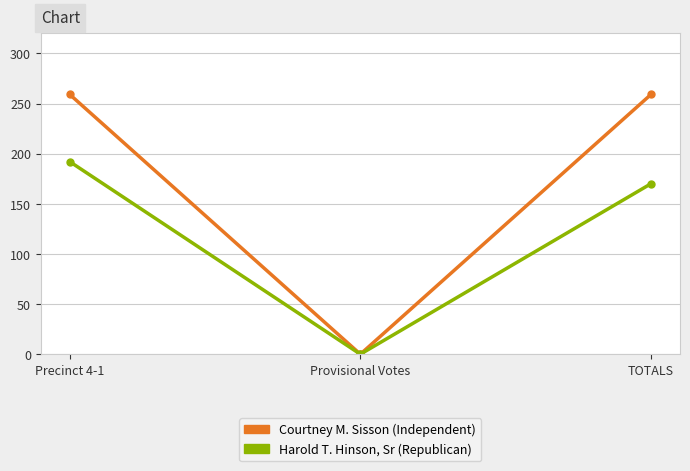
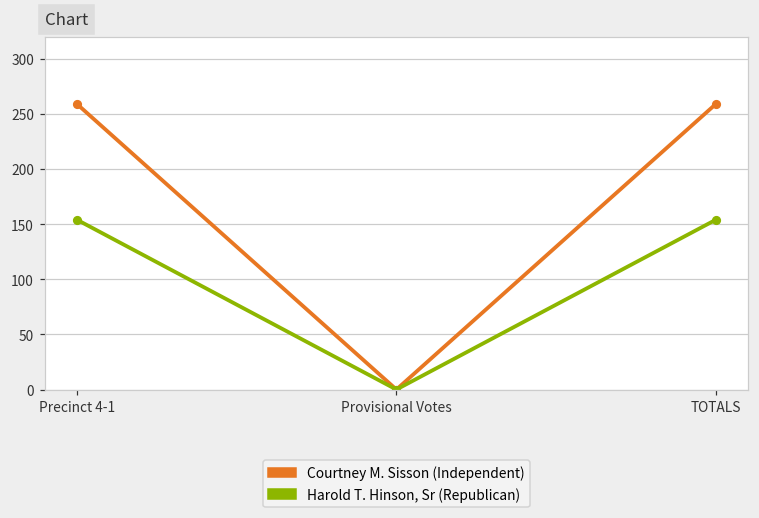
  {
    "Courtney M. Sisson (Independent)": {
      "Precinct 4-1": 259,
      "TOTALS": 259
    },
    "Harold T. Hinson, Sr (Republican)": {
-     "Precinct 4-1": 192,
-     "TOTALS": 170
+     "Precinct 4-1": 154,
+     "TOTALS": 154
    }
  }
